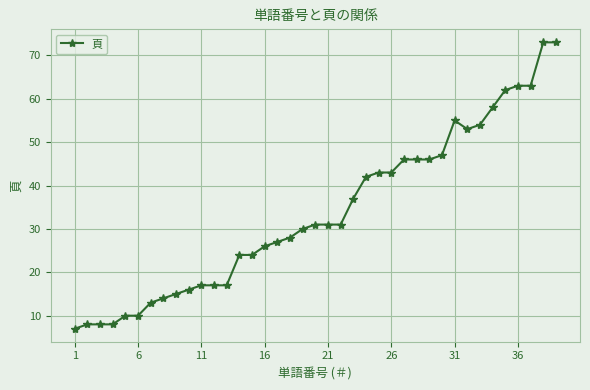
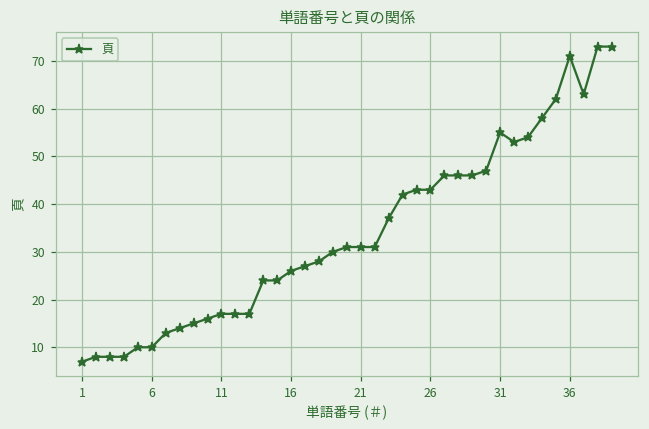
  {
    "1": 7,
    "6": 10,
    "11": 17,
    "16": 26,
    "21": 31,
    "26": 43,
    "31": 55,
-   "36": 63
+   "36": 71
  }
